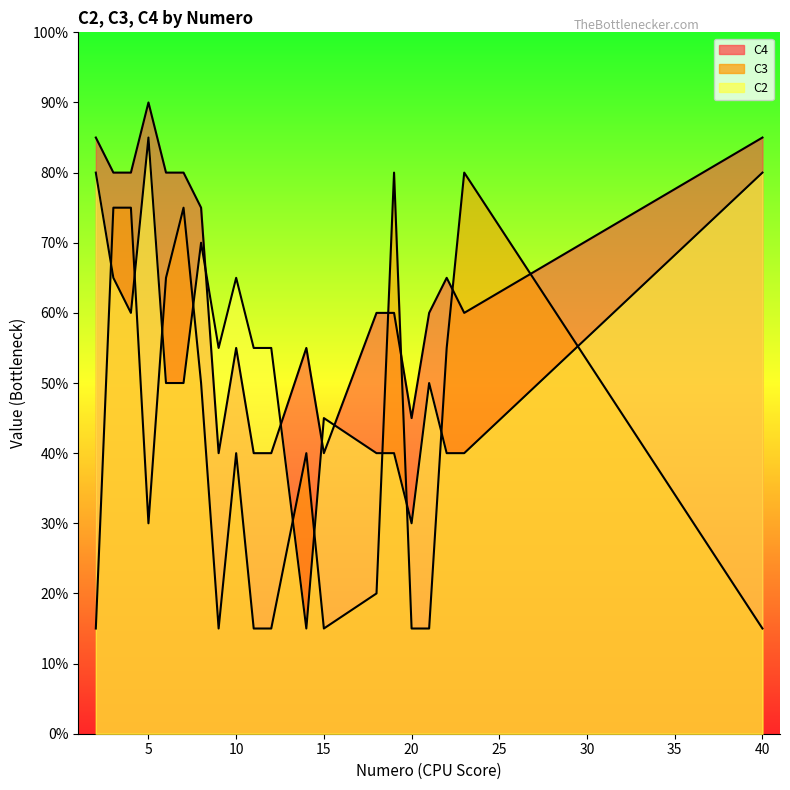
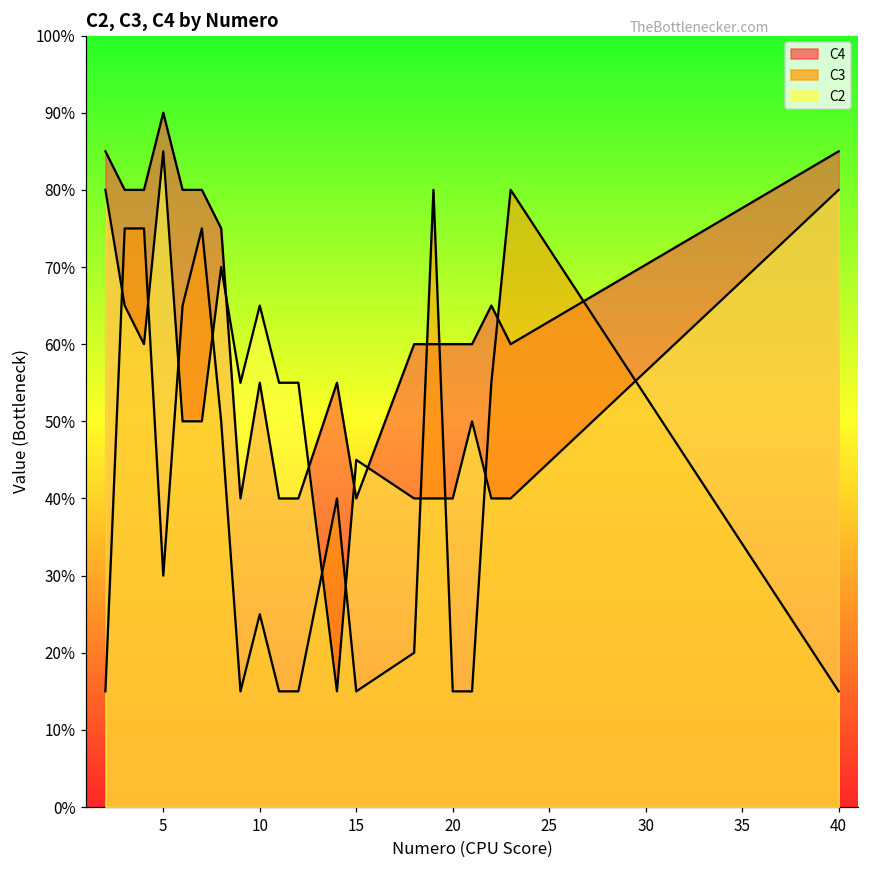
  {
    "C4": {
      "5": "90%",
      "10": "55%",
      "15": "40%",
-     "20": "45%",
+     "20": "60%",
      "40": "85%"
    },
    "C3": {
      "5": "30%",
-     "10": "40%",
+     "10": "25%",
      "15": "15%",
      "20": "15%",
      "40": "15%"
    },
    "C2": {
      "5": "85%",
      "10": "65%",
      "15": "45%",
-     "20": "30%",
+     "20": "40%",
      "40": "80%"
    }
  }
